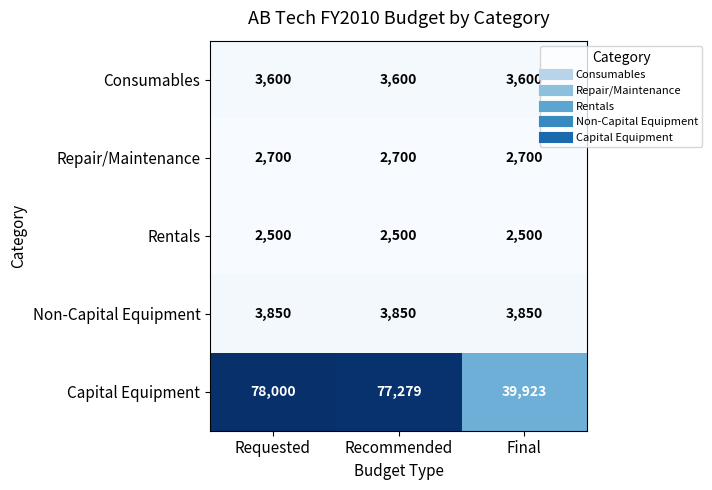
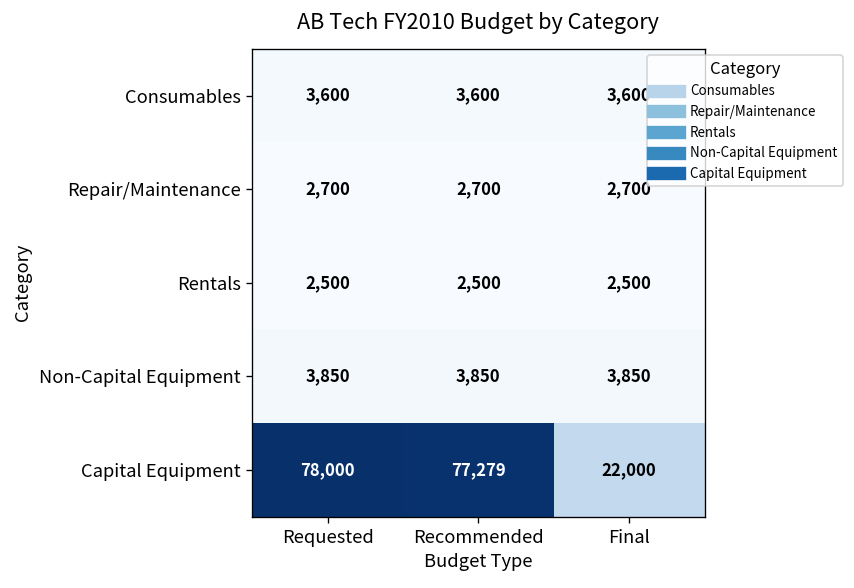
  {
    "Consumables": {
      "Requested": "3,600",
      "Recommended": "3,600"
    },
    "Repair/Maintenance": {
      "Requested": "2,700",
      "Recommended": "2,700",
      "Final": "2,700"
    },
    "Rentals": {
      "Requested": "2,500",
      "Recommended": "2,500",
      "Final": "2,500"
    },
    "Non-Capital Equipment": {
      "Requested": "3,850",
      "Recommended": "3,850",
      "Final": "3,850"
    },
    "Capital Equipment": {
      "Requested": "78,000",
      "Recommended": "77,279",
-     "Final": "39,923"
+     "Final": "22,000"
    }
  }
